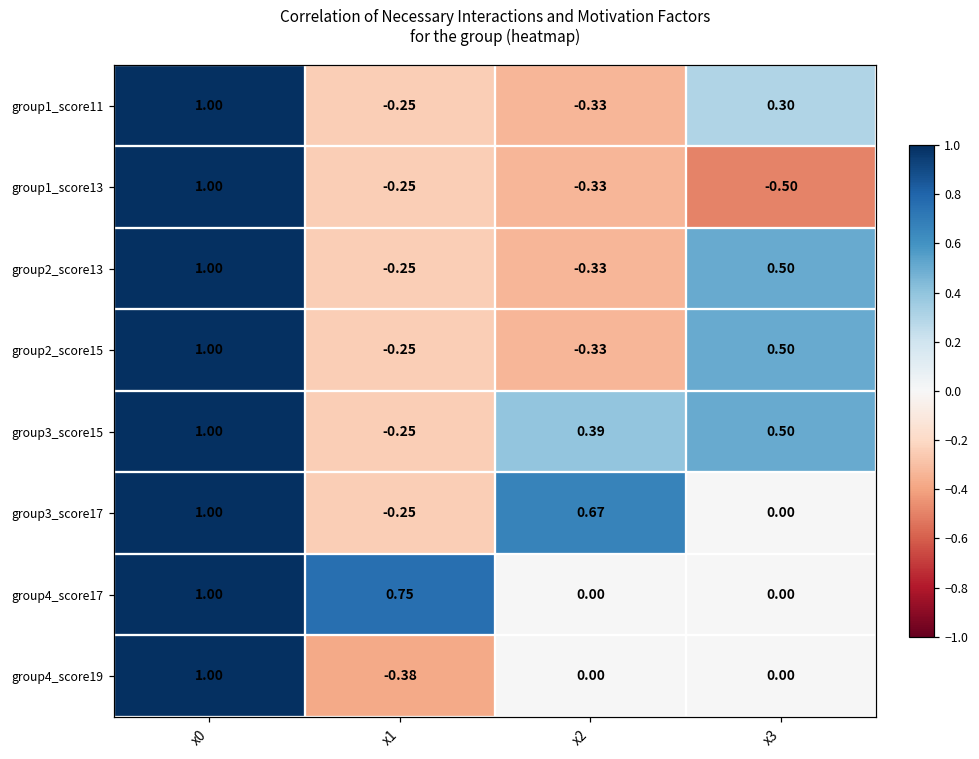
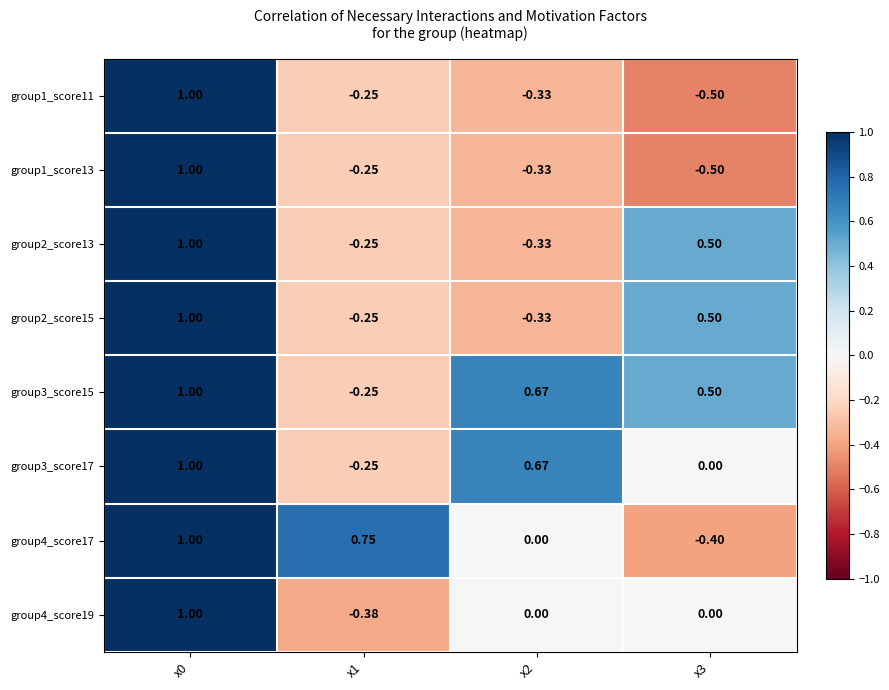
  {
    "group1_score11": {
      "x0": 1.00,
      "x1": -0.25,
      "x2": -0.33,
-     "x3": 0.30
+     "x3": -0.50
    },
    "group1_score13": {
      "x0": 1.00,
      "x1": -0.25,
      "x2": -0.33,
      "x3": -0.50
    },
    "group2_score13": {
      "x0": 1.00,
      "x1": -0.25,
      "x2": -0.33,
      "x3": 0.50
    },
    "group2_score15": {
      "x0": 1.00,
      "x1": -0.25,
      "x2": -0.33,
      "x3": 0.50
    },
    "group3_score15": {
      "x0": 1.00,
      "x1": -0.25,
-     "x2": 0.39,
+     "x2": 0.67,
      "x3": 0.50
    },
    "group3_score17": {
      "x0": 1.00,
      "x1": -0.25,
      "x2": 0.67,
      "x3": 0.00
    },
    "group4_score17": {
      "x0": 1.00,
      "x1": 0.75,
      "x2": 0.00,
-     "x3": 0.00
+     "x3": -0.40
    },
    "group4_score19": {
      "x0": 1.00,
      "x1": -0.38,
      "x2": 0.00,
      "x3": 0.00
    }
  }
